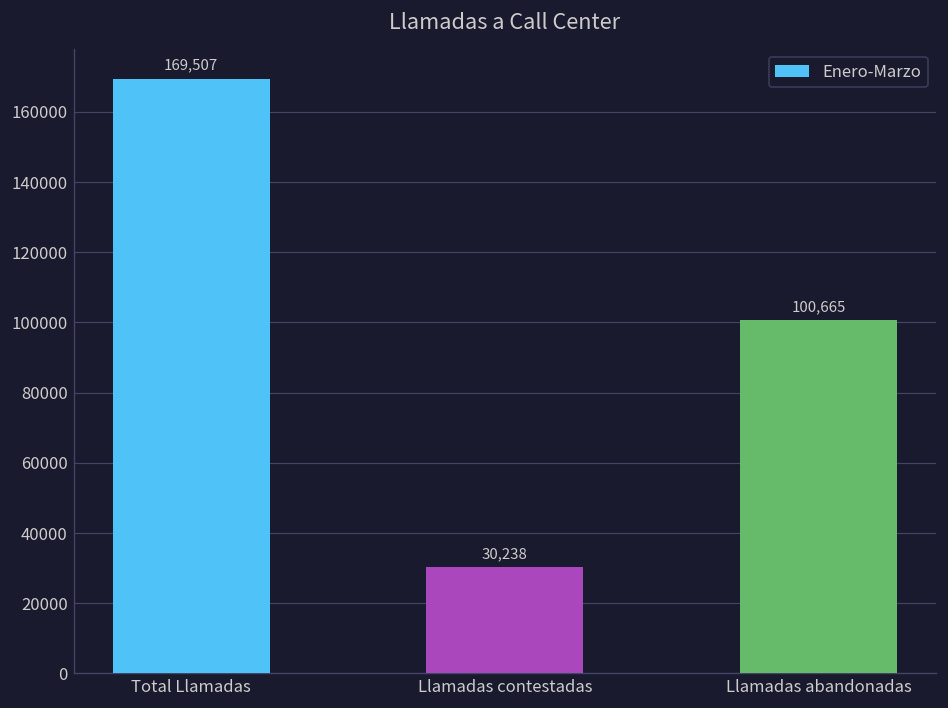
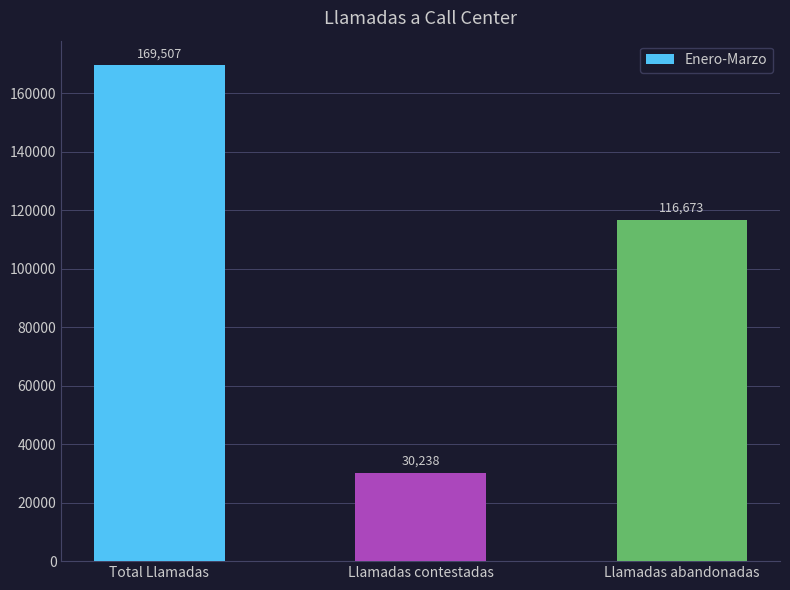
  {
    "Total Llamadas": "169,507",
    "Llamadas contestadas": "30,238",
-   "Llamadas abandonadas": "100,665"
+   "Llamadas abandonadas": "116,673"
  }
